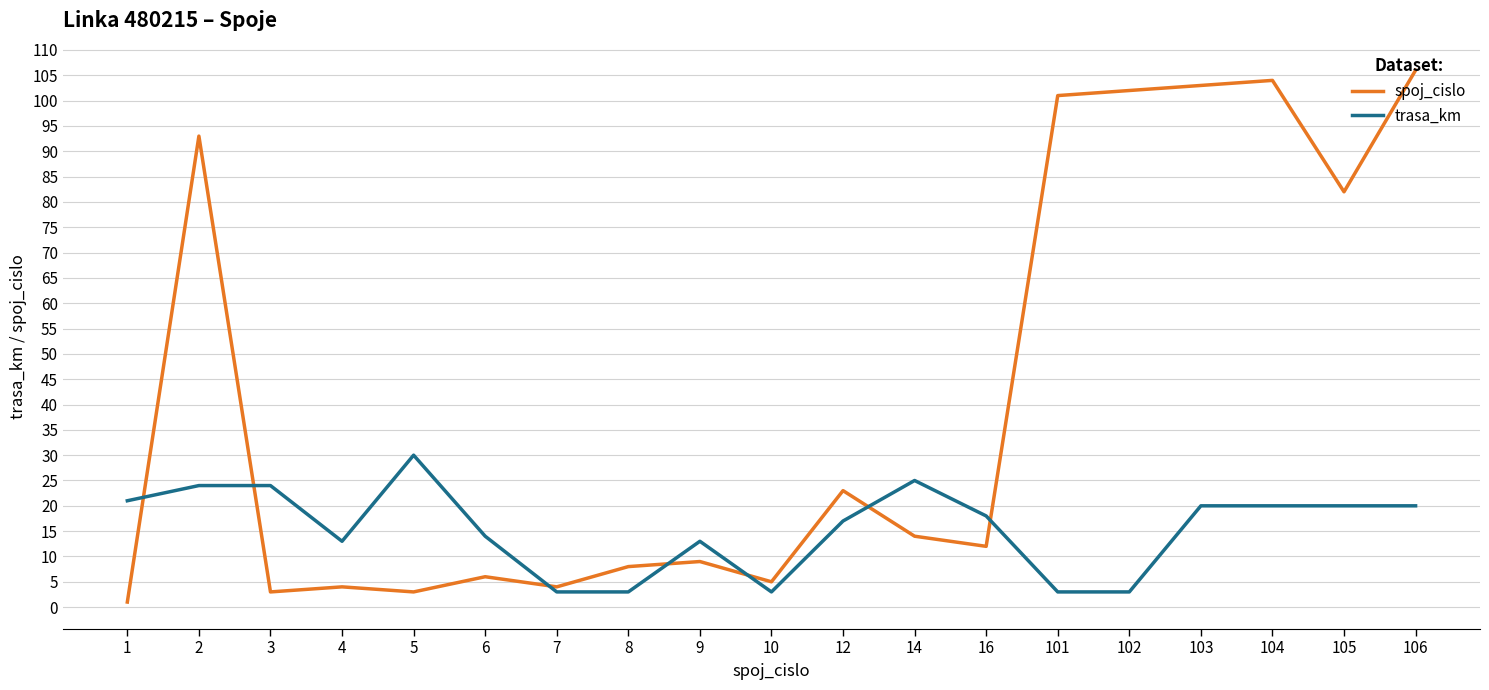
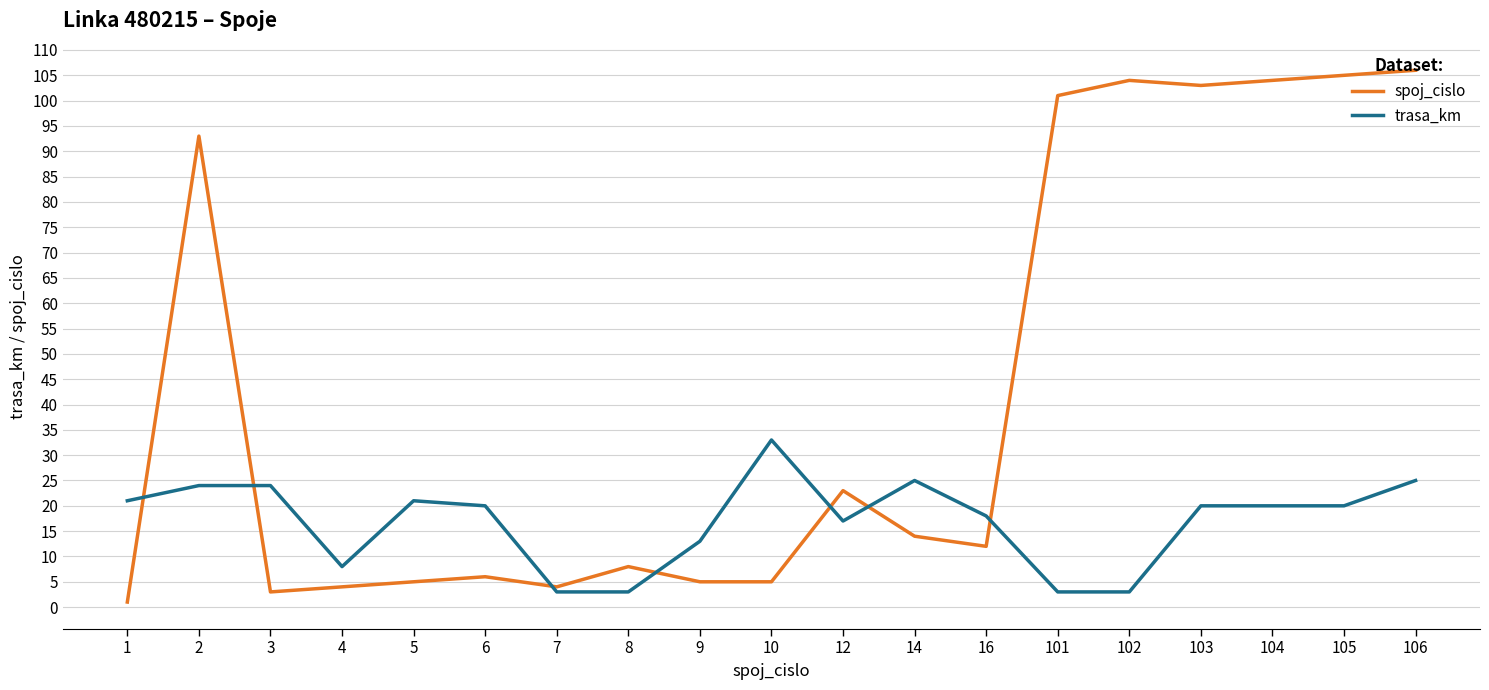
  {
    "spoj_cislo": {
      "1": 1,
      "2": 93,
      "3": 3,
      "4": 4,
-     "5": 3,
+     "5": 5,
      "6": 6,
      "7": 4,
      "8": 8,
-     "9": 9,
+     "9": 5,
      "10": 5,
      "12": 23,
      "14": 14,
      "16": 12,
      "101": 101,
-     "102": 102,
+     "102": 104,
      "103": 103,
      "104": 104,
-     "105": 82,
+     "105": 105,
      "106": 106
    },
    "trasa_km": {
      "1": 21,
      "2": 24,
      "3": 24,
-     "4": 13,
-     "5": 30,
-     "6": 14,
+     "4": 8,
+     "5": 21,
+     "6": 20,
      "7": 3,
      "8": 3,
      "9": 13,
-     "10": 3,
+     "10": 33,
      "12": 17,
      "14": 25,
      "16": 18,
      "101": 3,
      "102": 3,
      "103": 20,
      "104": 20,
      "105": 20,
-     "106": 20
+     "106": 25
    }
  }
